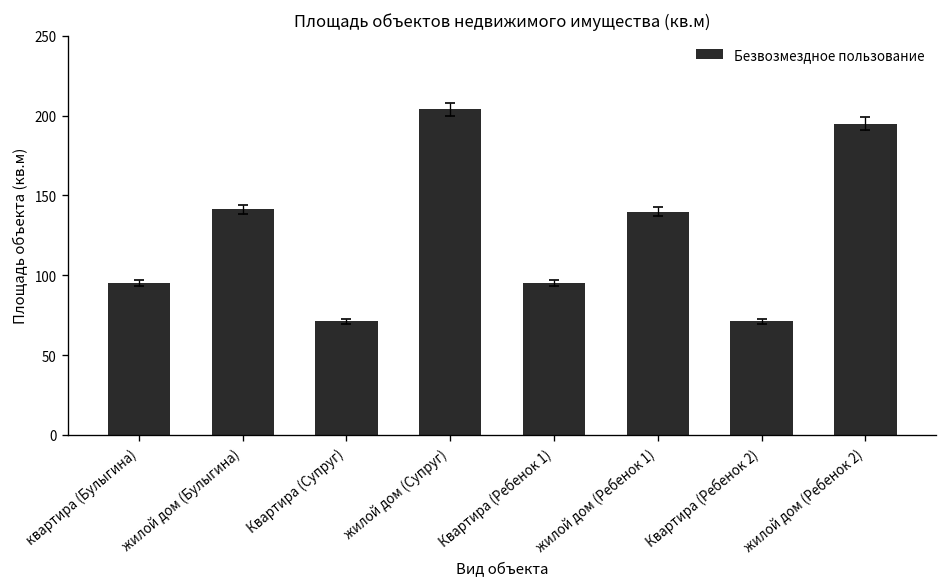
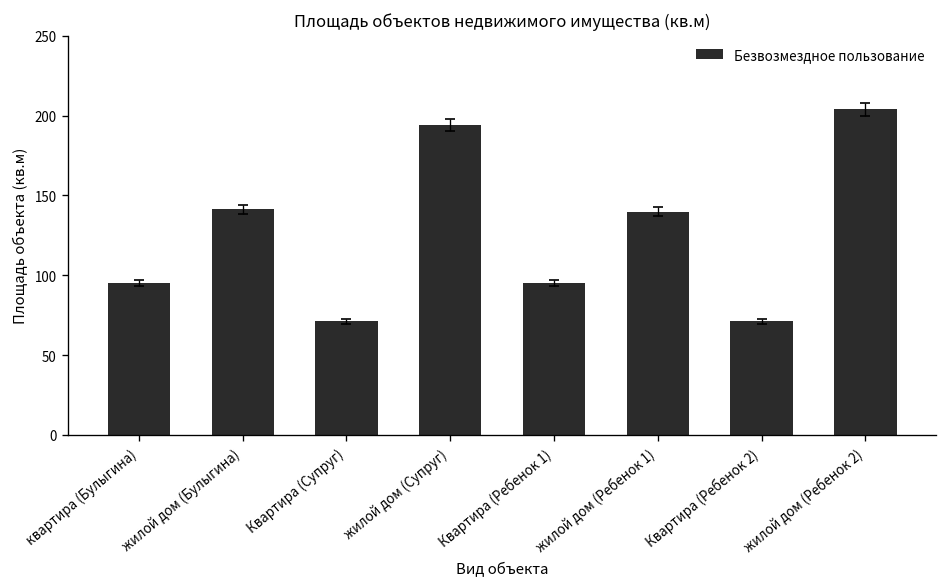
  {
    "Безвозмездное пользование": {
      "квартира (Булыгина)": 95,
      "жилой дом (Булыгина)": 141,
      "Квартира (Супруг)": 71,
-     "жилой дом (Супруг)": 204,
+     "жилой дом (Супруг)": 194,
      "Квартира (Ребенок 1)": 95,
      "жилой дом (Ребенок 1)": 140,
      "Квартира (Ребенок 2)": 71,
-     "жилой дом (Ребенок 2)": 195
+     "жилой дом (Ребенок 2)": 204
    }
  }
